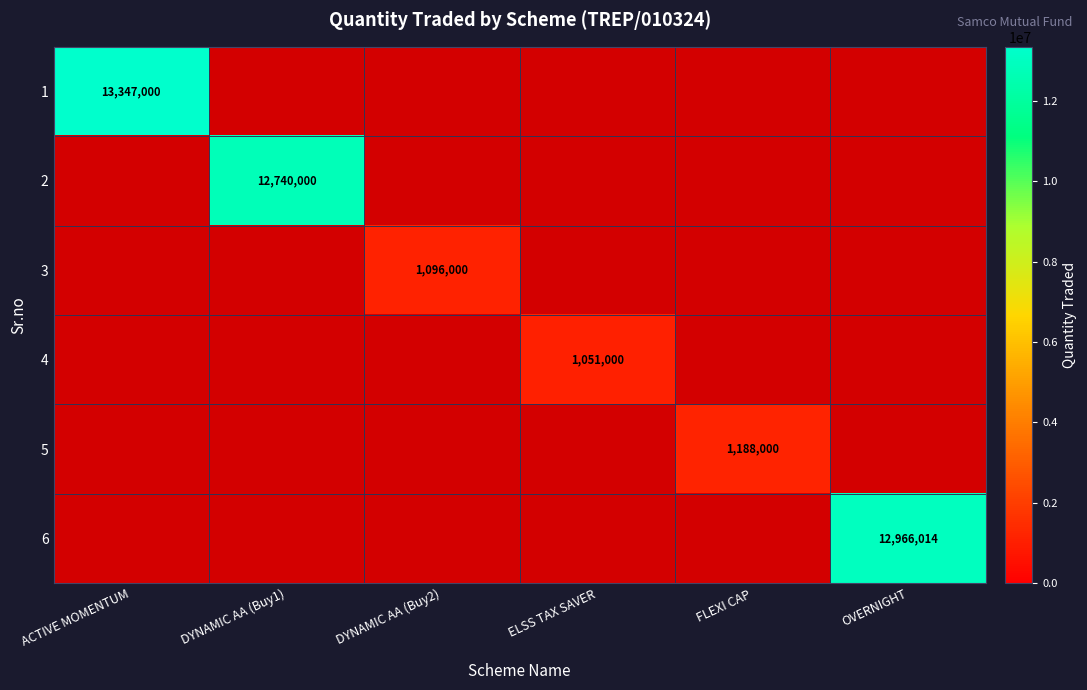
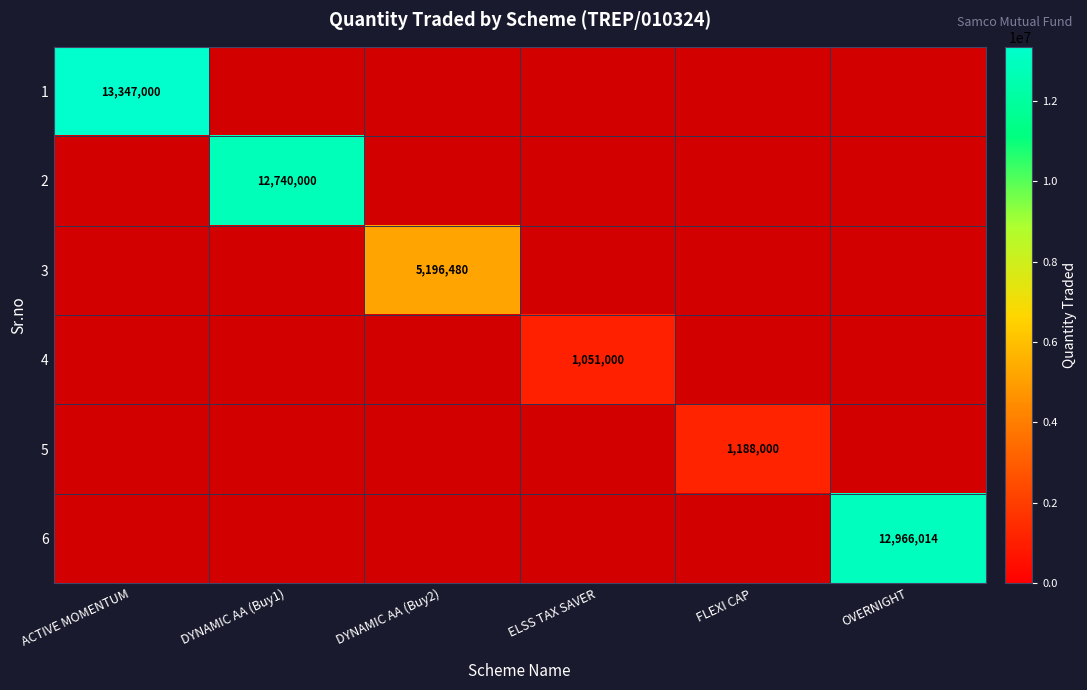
  {
    "1": {
      "ACTIVE MOMENTUM": "13,347,000"
    },
    "2": {
      "DYNAMIC AA (Buy1)": "12,740,000"
    },
    "3": {
-     "DYNAMIC AA (Buy2)": "1,096,000"
+     "DYNAMIC AA (Buy2)": "5,196,480"
    },
    "4": {
      "ELSS TAX SAVER": "1,051,000"
    },
    "5": {
      "FLEXI CAP": "1,188,000"
    },
    "6": {
      "OVERNIGHT": "12,966,014"
    }
  }
